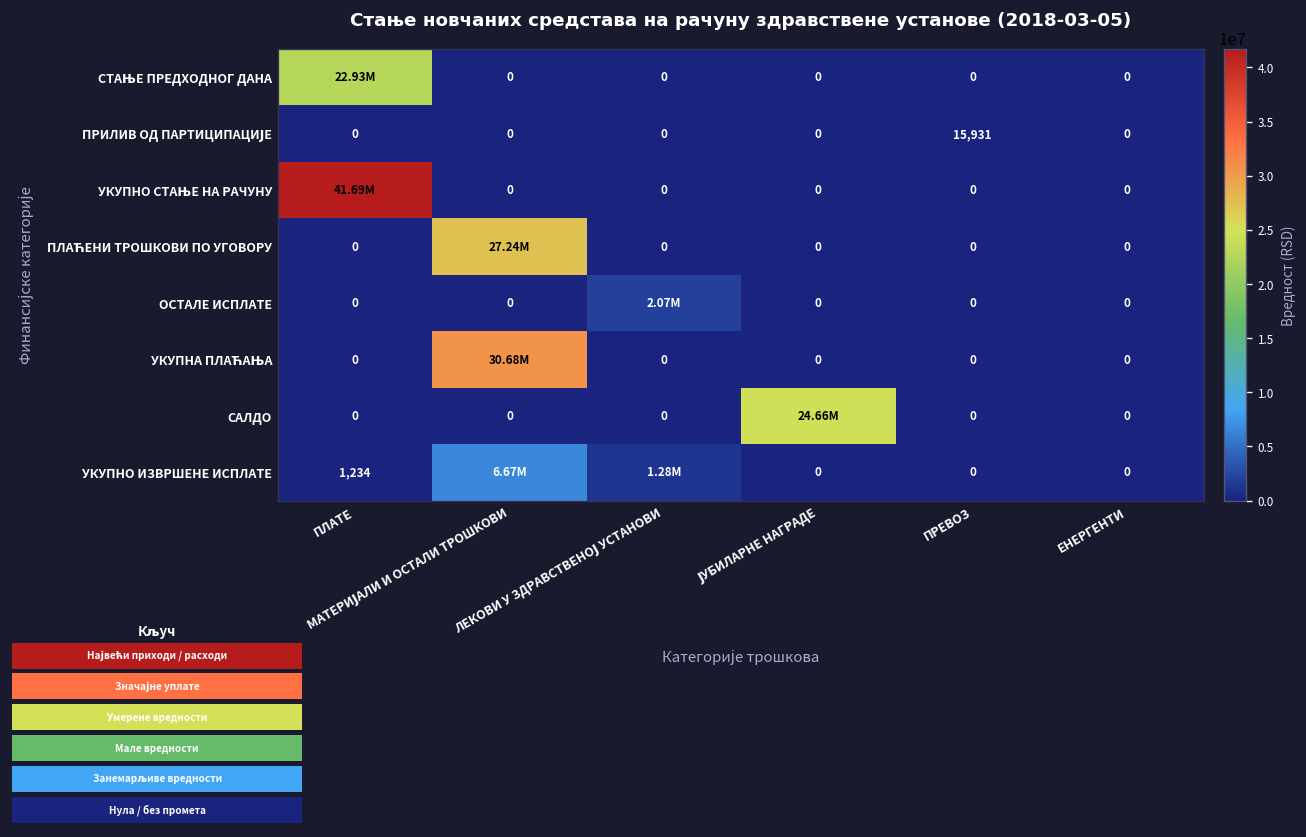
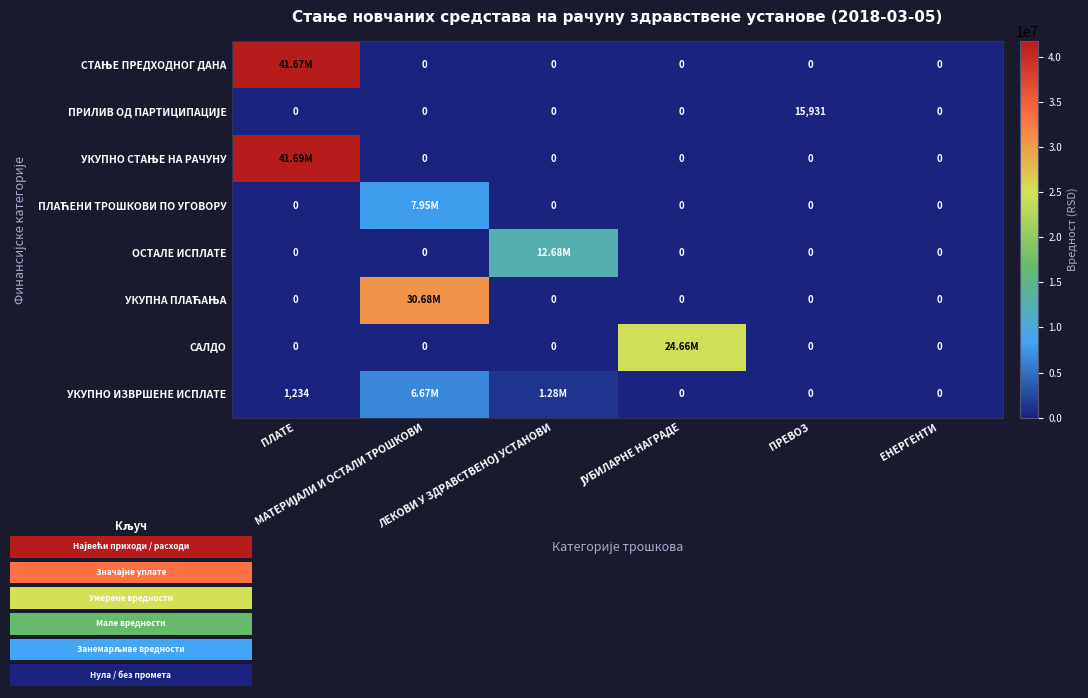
  {
    "Стање новчаних средстава на рачуну здравствене установе (2018-03-05)": {
      "СТАЊЕ ПРЕДХОДНОГ ДАНА": {
-       "ПЛАТЕ": "22.93M",
+       "ПЛАТЕ": "41.67M",
        "МАТЕРИЈАЛИ И ОСТАЛИ ТРОШКОВИ": "0",
        "ЛЕКОВИ У ЗДРАВСТВЕНОЈ УСТАНОВИ": "0",
        "ЈУБИЛАРНЕ НАГРАДЕ": "0",
        "ПРЕВОЗ": "0",
        "ЕНЕРГЕНТИ": "0"
      },
      "ПРИЛИВ ОД ПАРТИЦИПАЦИЈЕ": {
        "ПЛАТЕ": "0",
        "МАТЕРИЈАЛИ И ОСТАЛИ ТРОШКОВИ": "0",
        "ЛЕКОВИ У ЗДРАВСТВЕНОЈ УСТАНОВИ": "0",
        "ЈУБИЛАРНЕ НАГРАДЕ": "0",
        "ПРЕВОЗ": "15,931",
        "ЕНЕРГЕНТИ": "0"
      },
      "УКУПНО СТАЊЕ НА РАЧУНУ": {
        "ПЛАТЕ": "41.69M",
        "МАТЕРИЈАЛИ И ОСТАЛИ ТРОШКОВИ": "0",
        "ЛЕКОВИ У ЗДРАВСТВЕНОЈ УСТАНОВИ": "0",
        "ЈУБИЛАРНЕ НАГРАДЕ": "0",
        "ПРЕВОЗ": "0",
        "ЕНЕРГЕНТИ": "0"
      },
      "ПЛАЋЕНИ ТРОШКОВИ ПО УГОВОРУ": {
        "ПЛАТЕ": "0",
-       "МАТЕРИЈАЛИ И ОСТАЛИ ТРОШКОВИ": "27.24M",
+       "МАТЕРИЈАЛИ И ОСТАЛИ ТРОШКОВИ": "7.95M",
        "ЛЕКОВИ У ЗДРАВСТВЕНОЈ УСТАНОВИ": "0",
        "ЈУБИЛАРНЕ НАГРАДЕ": "0",
        "ПРЕВОЗ": "0",
        "ЕНЕРГЕНТИ": "0"
      },
      "ОСТАЛЕ ИСПЛАТЕ": {
        "ПЛАТЕ": "0",
        "МАТЕРИЈАЛИ И ОСТАЛИ ТРОШКОВИ": "0",
-       "ЛЕКОВИ У ЗДРАВСТВЕНОЈ УСТАНОВИ": "2.07M",
+       "ЛЕКОВИ У ЗДРАВСТВЕНОЈ УСТАНОВИ": "12.68M",
        "ЈУБИЛАРНЕ НАГРАДЕ": "0",
        "ПРЕВОЗ": "0",
        "ЕНЕРГЕНТИ": "0"
      },
      "УКУПНА ПЛАЋАЊА": {
        "ПЛАТЕ": "0",
        "МАТЕРИЈАЛИ И ОСТАЛИ ТРОШКОВИ": "30.68M",
        "ЛЕКОВИ У ЗДРАВСТВЕНОЈ УСТАНОВИ": "0",
        "ЈУБИЛАРНЕ НАГРАДЕ": "0",
        "ПРЕВОЗ": "0",
        "ЕНЕРГЕНТИ": "0"
      },
      "САЛДО": {
        "ПЛАТЕ": "0",
        "МАТЕРИЈАЛИ И ОСТАЛИ ТРОШКОВИ": "0",
        "ЛЕКОВИ У ЗДРАВСТВЕНОЈ УСТАНОВИ": "0",
        "ЈУБИЛАРНЕ НАГРАДЕ": "24.66M",
        "ПРЕВОЗ": "0",
        "ЕНЕРГЕНТИ": "0"
      },
      "УКУПНО ИЗВРШЕНЕ ИСПЛАТЕ": {
        "ПЛАТЕ": "1,234",
        "МАТЕРИЈАЛИ И ОСТАЛИ ТРОШКОВИ": "6.67M",
        "ЛЕКОВИ У ЗДРАВСТВЕНОЈ УСТАНОВИ": "1.28M",
        "ЈУБИЛАРНЕ НАГРАДЕ": "0",
        "ПРЕВОЗ": "0",
        "ЕНЕРГЕНТИ": "0"
      }
    }
  }
